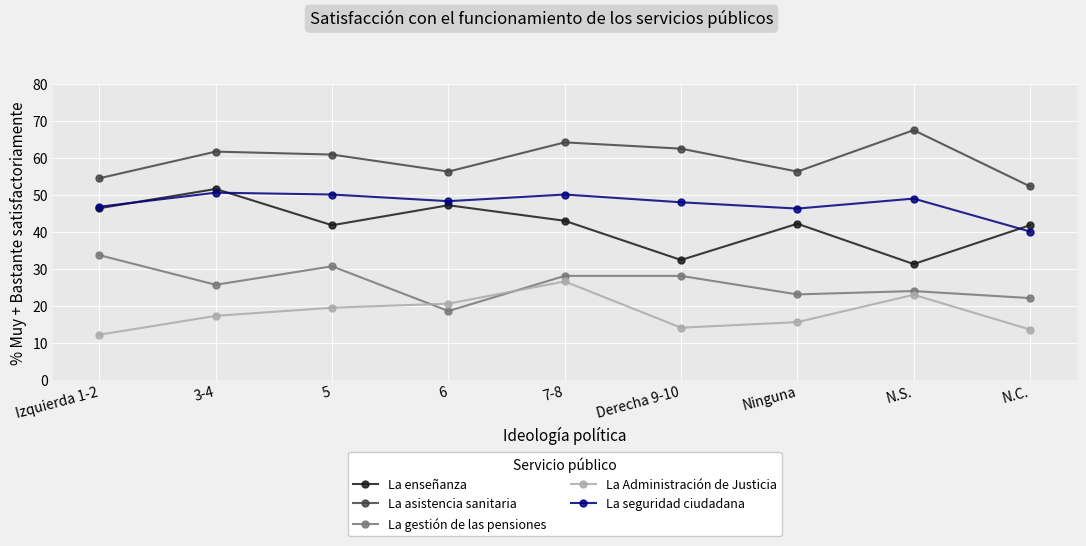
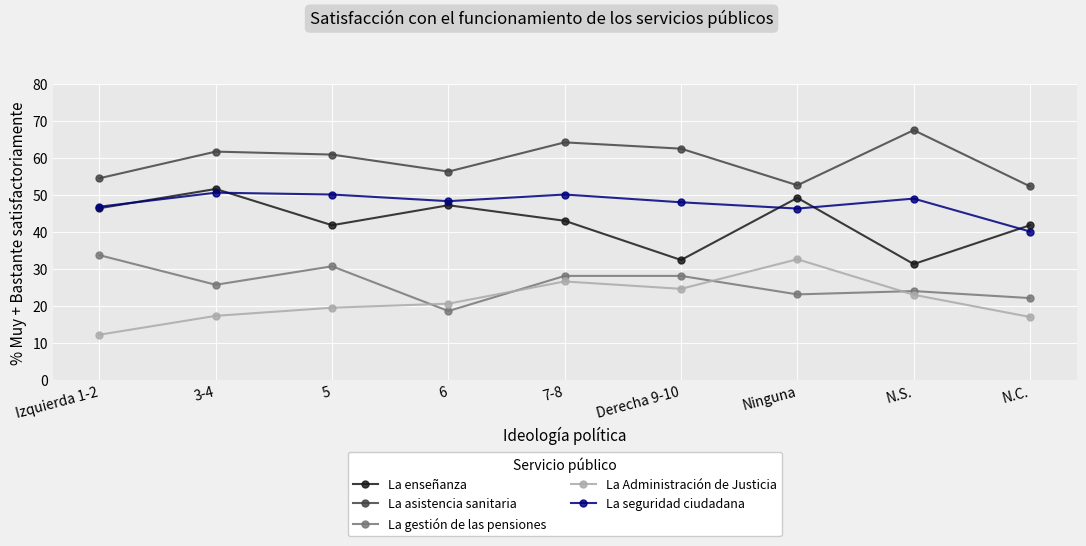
  {
    "La enseñanza": {
      "3-4": 52,
      "5": 42,
      "6": 47,
      "7-8": 43,
      "Derecha 9-10": 33,
-     "Ninguna": 42,
+     "Ninguna": 49,
      "N.S.": 31,
      "N.C.": 42
    },
    "La asistencia sanitaria": {
      "Izquierda 1-2": 55,
      "3-4": 62,
      "5": 61,
      "6": 56,
      "7-8": 64,
      "Derecha 9-10": 63,
-     "Ninguna": 56,
+     "Ninguna": 53,
      "N.S.": 68,
      "N.C.": 52
    },
    "La gestión de las pensiones": {
      "Izquierda 1-2": 34,
      "3-4": 26,
      "5": 31,
      "6": 19,
      "7-8": 28,
      "Derecha 9-10": 28,
      "Ninguna": 23,
      "N.S.": 24,
      "N.C.": 22
    },
    "La Administración de Justicia": {
      "Izquierda 1-2": 12,
      "3-4": 17,
      "5": 20,
      "6": 21,
      "7-8": 27,
-     "Derecha 9-10": 14,
-     "Ninguna": 16,
+     "Derecha 9-10": 25,
+     "Ninguna": 33,
      "N.S.": 23,
-     "N.C.": 14
+     "N.C.": 17
    },
    "La seguridad ciudadana": {
      "3-4": 51,
      "5": 50,
      "6": 48,
      "7-8": 50,
      "Derecha 9-10": 48,
      "Ninguna": 46,
      "N.S.": 49,
      "N.C.": 40
    }
  }
